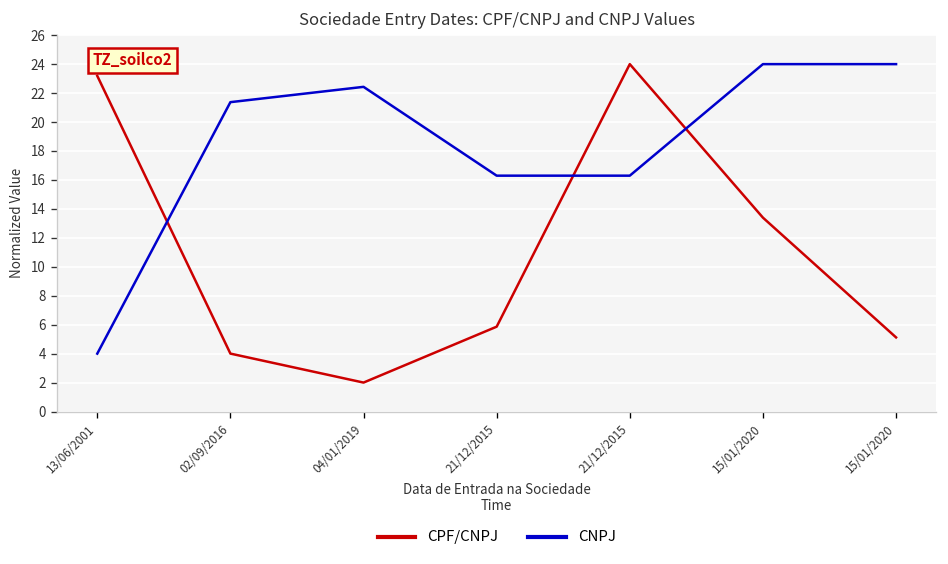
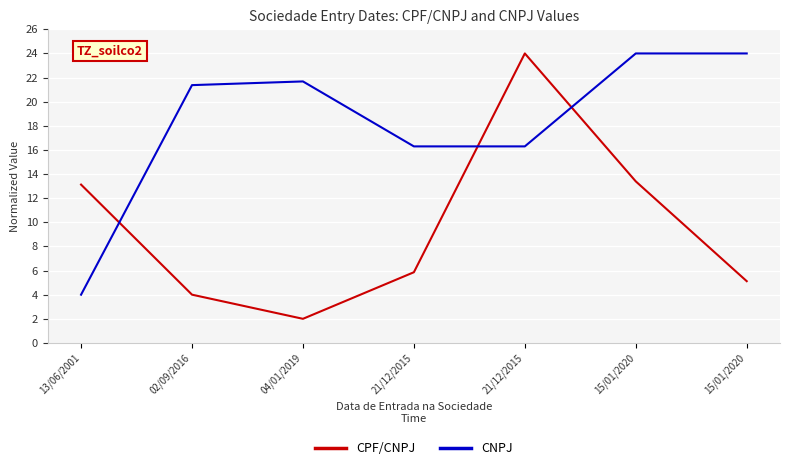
  {
    "CPF/CNPJ": {
-     "13/06/2001": 23.2,
+     "13/06/2001": 13.1,
      "02/09/2016": 4.0,
      "04/01/2019": 2.0
    },
    "CNPJ": {
      "13/06/2001": 4.0,
      "02/09/2016": 21.4,
-     "04/01/2019": 22.4
+     "04/01/2019": 21.7
    }
  }
